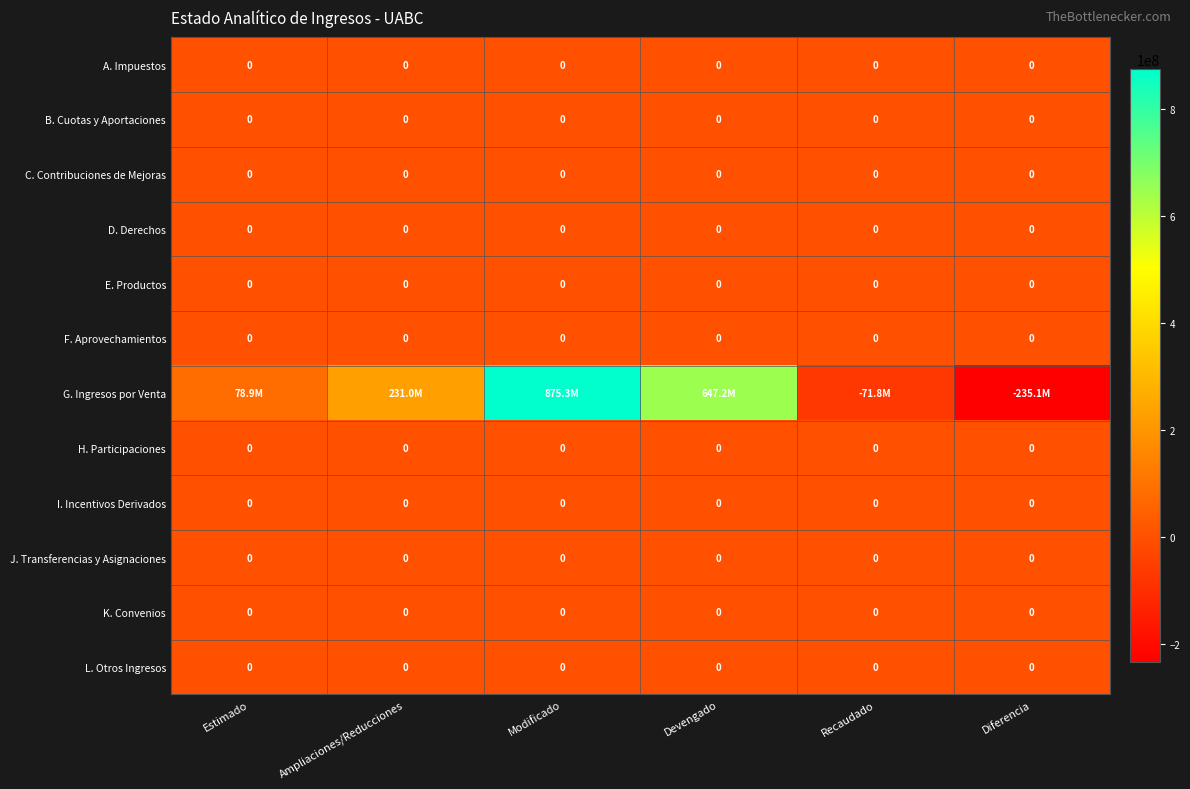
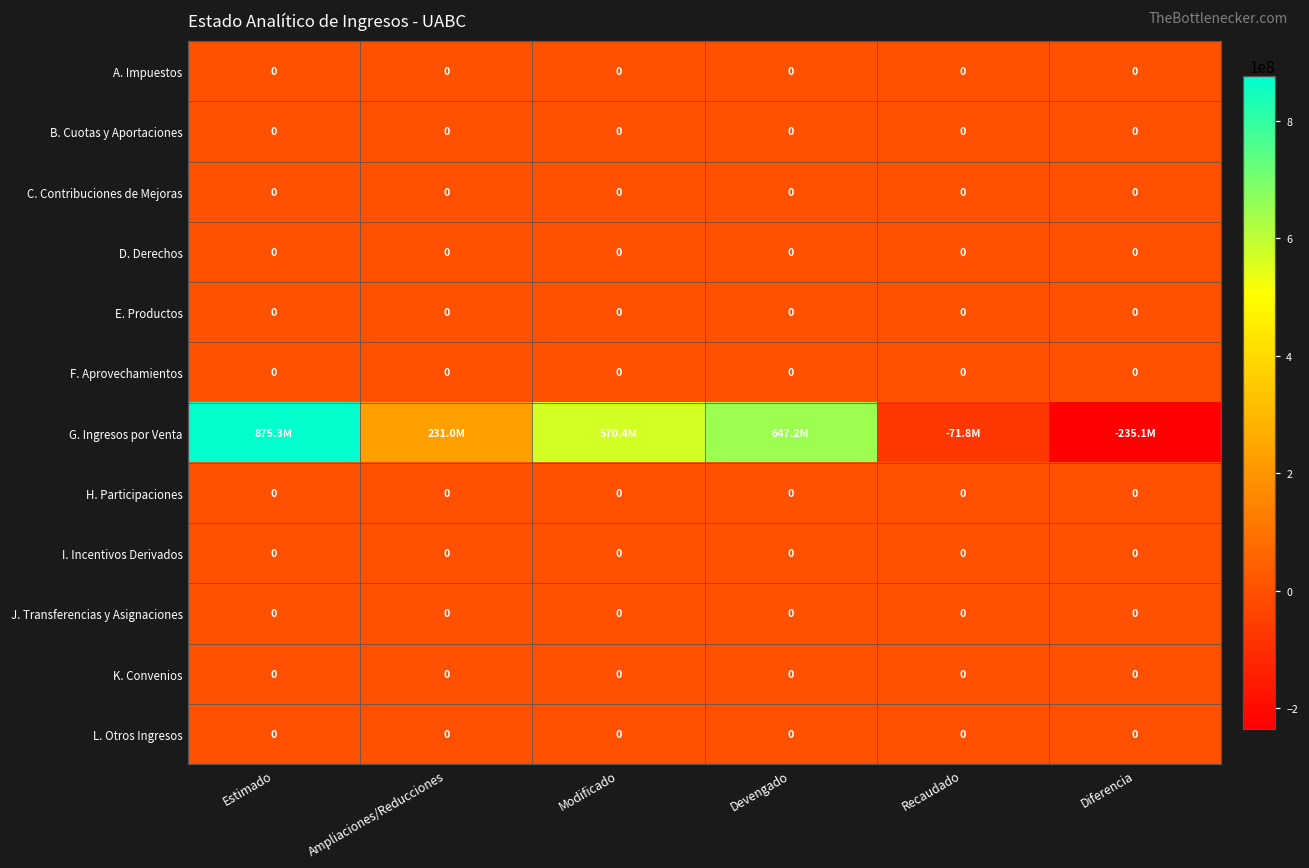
  {
    "A. Impuestos": {
      "Estimado": "0",
      "Ampliaciones/Reducciones": "0",
      "Modificado": "0",
      "Devengado": "0",
      "Recaudado": "0",
      "Diferencia": "0"
    },
    "B. Cuotas y Aportaciones": {
      "Estimado": "0",
      "Ampliaciones/Reducciones": "0",
      "Modificado": "0",
      "Devengado": "0",
      "Recaudado": "0",
      "Diferencia": "0"
    },
    "C. Contribuciones de Mejoras": {
      "Estimado": "0",
      "Ampliaciones/Reducciones": "0",
      "Modificado": "0",
      "Devengado": "0",
      "Recaudado": "0",
      "Diferencia": "0"
    },
    "D. Derechos": {
      "Estimado": "0",
      "Ampliaciones/Reducciones": "0",
      "Modificado": "0",
      "Devengado": "0",
      "Recaudado": "0",
      "Diferencia": "0"
    },
    "E. Productos": {
      "Estimado": "0",
      "Ampliaciones/Reducciones": "0",
      "Modificado": "0",
      "Devengado": "0",
      "Recaudado": "0",
      "Diferencia": "0"
    },
    "F. Aprovechamientos": {
      "Estimado": "0",
      "Ampliaciones/Reducciones": "0",
      "Modificado": "0",
      "Devengado": "0",
      "Recaudado": "0",
      "Diferencia": "0"
    },
    "G. Ingresos por Venta": {
-     "Estimado": "78.9M",
+     "Estimado": "875.3M",
      "Ampliaciones/Reducciones": "231.0M",
-     "Modificado": "875.3M",
+     "Modificado": "570.4M",
      "Devengado": "647.2M",
      "Recaudado": "-71.8M",
      "Diferencia": "-235.1M"
    },
    "H. Participaciones": {
      "Estimado": "0",
      "Ampliaciones/Reducciones": "0",
      "Modificado": "0",
      "Devengado": "0",
      "Recaudado": "0",
      "Diferencia": "0"
    },
    "I. Incentivos Derivados": {
      "Estimado": "0",
      "Ampliaciones/Reducciones": "0",
      "Modificado": "0",
      "Devengado": "0",
      "Recaudado": "0",
      "Diferencia": "0"
    },
    "J. Transferencias y Asignaciones": {
      "Estimado": "0",
      "Ampliaciones/Reducciones": "0",
      "Modificado": "0",
      "Devengado": "0",
      "Recaudado": "0",
      "Diferencia": "0"
    },
    "K. Convenios": {
      "Estimado": "0",
      "Ampliaciones/Reducciones": "0",
      "Modificado": "0",
      "Devengado": "0",
      "Recaudado": "0",
      "Diferencia": "0"
    },
    "L. Otros Ingresos": {
      "Estimado": "0",
      "Ampliaciones/Reducciones": "0",
      "Modificado": "0",
      "Devengado": "0",
      "Recaudado": "0",
      "Diferencia": "0"
    }
  }
